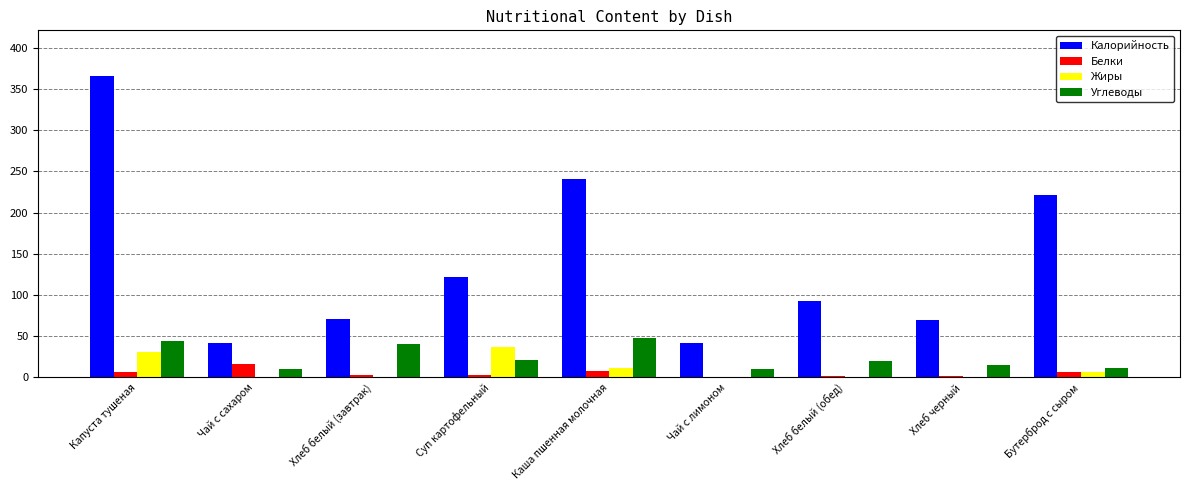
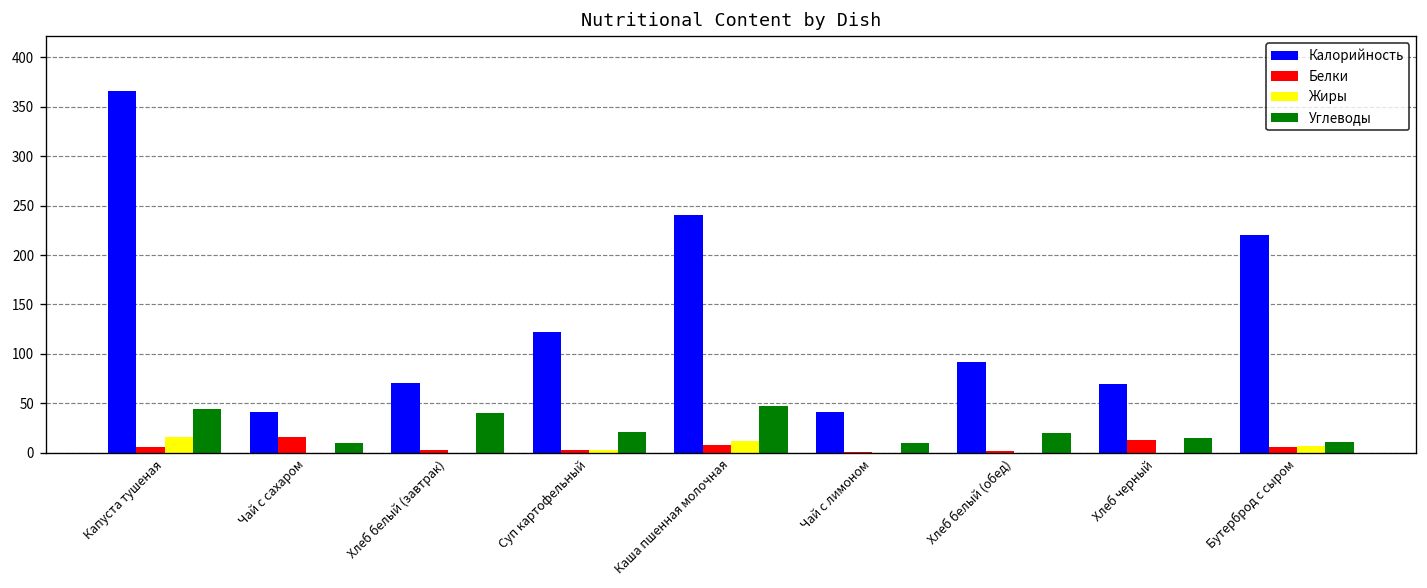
  {
    "Калорийность": {
      "Капуста тушеная": 370,
      "Чай с сахаром": 40,
      "Хлеб белый (завтрак)": 70,
      "Суп картофельный": 120,
      "Каша пшенная молочная": 240,
      "Чай с лимоном": 40,
      "Хлеб белый (обед)": 90,
      "Хлеб черный": 70,
      "Бутерброд с сыром": 220
    },
    "Белки": {
      "Капуста тушеная": 10,
      "Чай с сахаром": 20,
      "Каша пшенная молочная": 10,
-     "Хлеб черный": 0,
+     "Хлеб черный": 10,
      "Бутерброд с сыром": 10
    },
    "Жиры": {
-     "Капуста тушеная": 30,
+     "Капуста тушеная": 20,
      "Чай с сахаром": 0,
      "Хлеб белый (завтрак)": 0,
-     "Суп картофельный": 40,
+     "Суп картофельный": 0,
      "Каша пшенная молочная": 10,
      "Чай с лимоном": 0,
      "Хлеб белый (обед)": 0,
      "Хлеб черный": 0,
      "Бутерброд с сыром": 10
    },
    "Углеводы": {
      "Капуста тушеная": 40,
      "Чай с сахаром": 10,
      "Хлеб белый (завтрак)": 40,
      "Суп картофельный": 20,
      "Каша пшенная молочная": 50,
      "Чай с лимоном": 10,
      "Хлеб белый (обед)": 20,
      "Хлеб черный": 10,
      "Бутерброд с сыром": 10
    }
  }
